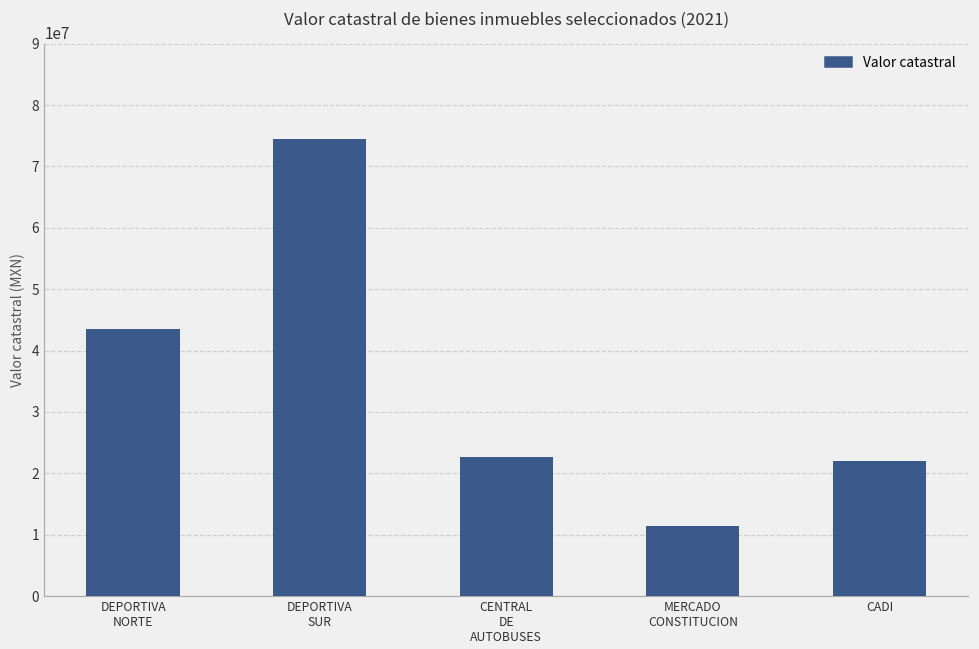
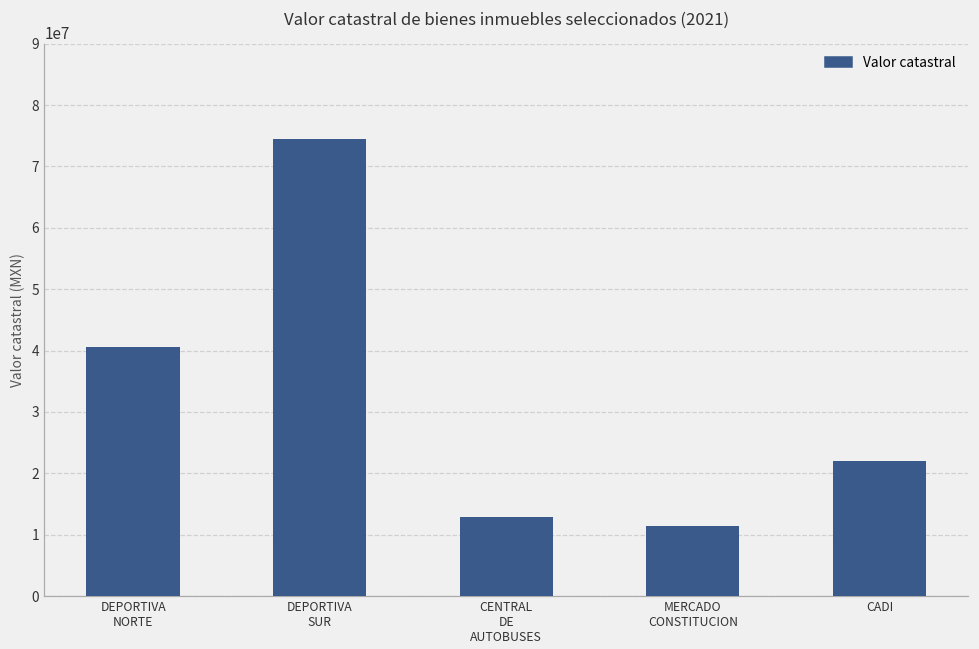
  {
-   "DEPORTIVA NORTE": 44000000,
+   "DEPORTIVA NORTE": 41000000,
    "DEPORTIVA SUR": 74000000,
-   "CENTRAL DE AUTOBUSES": 23000000,
+   "CENTRAL DE AUTOBUSES": 13000000,
    "MERCADO CONSTITUCION": 11000000,
    "CADI": 22000000
  }
